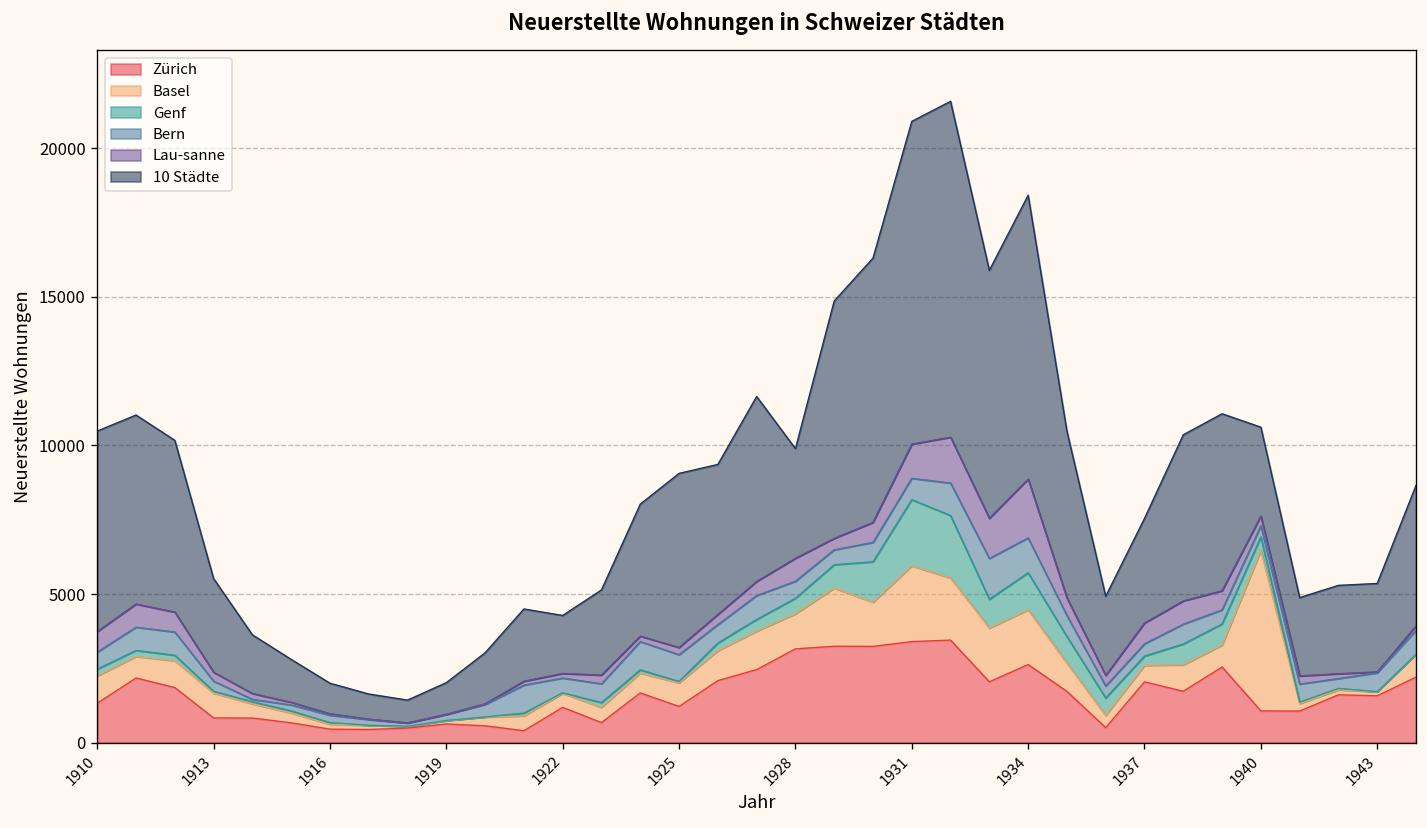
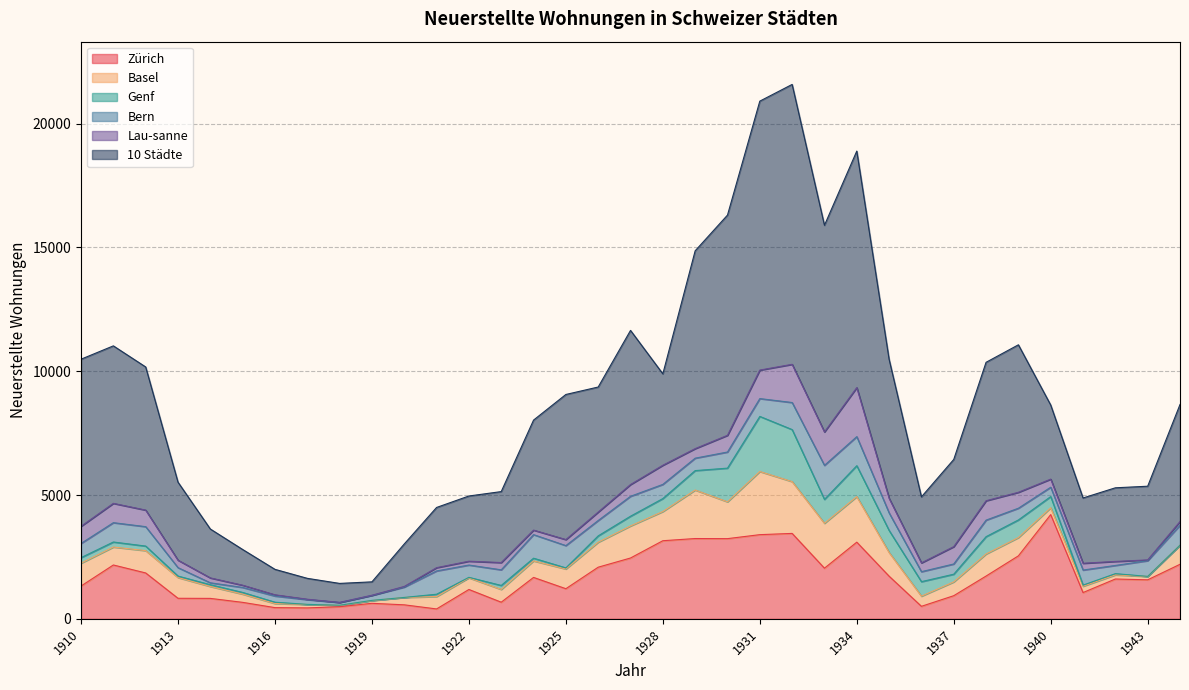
  {
    "Zürich": {
      "1910": 1300,
      "1913": 800,
      "1916": 500,
      "1919": 600,
      "1922": 1200,
      "1925": 1200,
      "1928": 3200,
      "1931": 3400,
-     "1934": 2600,
-     "1937": 2000,
-     "1940": 1100,
+     "1934": 3100,
+     "1937": 900,
+     "1940": 4200,
      "1943": 1600
    },
    "Basel": {
      "1910": 900,
      "1928": 1200,
      "1931": 2600,
      "1934": 1800,
      "1937": 600,
-     "1940": 5400
+     "1940": 300
    },
    "10 Städte": {
      "1910": 6700,
      "1913": 3200,
      "1916": 1000,
-     "1919": 1100,
-     "1922": 2000,
+     "1919": 500,
+     "1922": 2600,
      "1925": 5900,
      "1928": 3700,
      "1931": 10900,
      "1934": 9600,
      "1937": 3500,
      "1940": 3000,
      "1943": 3000
    }
  }
